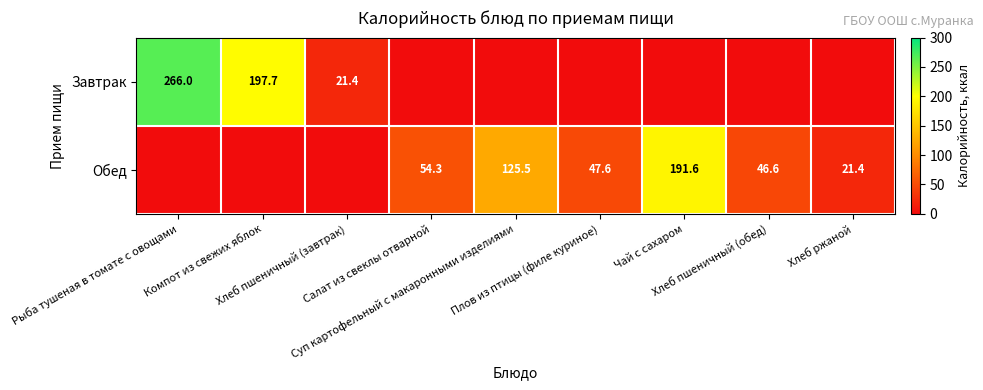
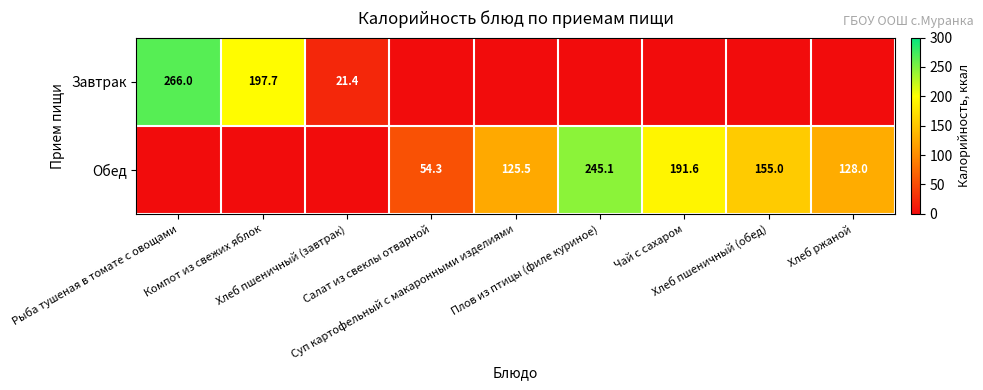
  {
    "Завтрак": {
      "Рыба тушеная в томате с овощами": 266.0,
      "Компот из свежих яблок": 197.7,
      "Хлеб пшеничный (завтрак)": 21.4
    },
    "Обед": {
      "Салат из свеклы отварной": 54.3,
      "Суп картофельный с макаронными изделиями": 125.5,
-     "Плов из птицы (филе куриное)": 47.6,
+     "Плов из птицы (филе куриное)": 245.1,
      "Чай с сахаром": 191.6,
-     "Хлеб пшеничный (обед)": 46.6,
-     "Хлеб ржаной": 21.4
+     "Хлеб пшеничный (обед)": 155.0,
+     "Хлеб ржаной": 128.0
    }
  }
